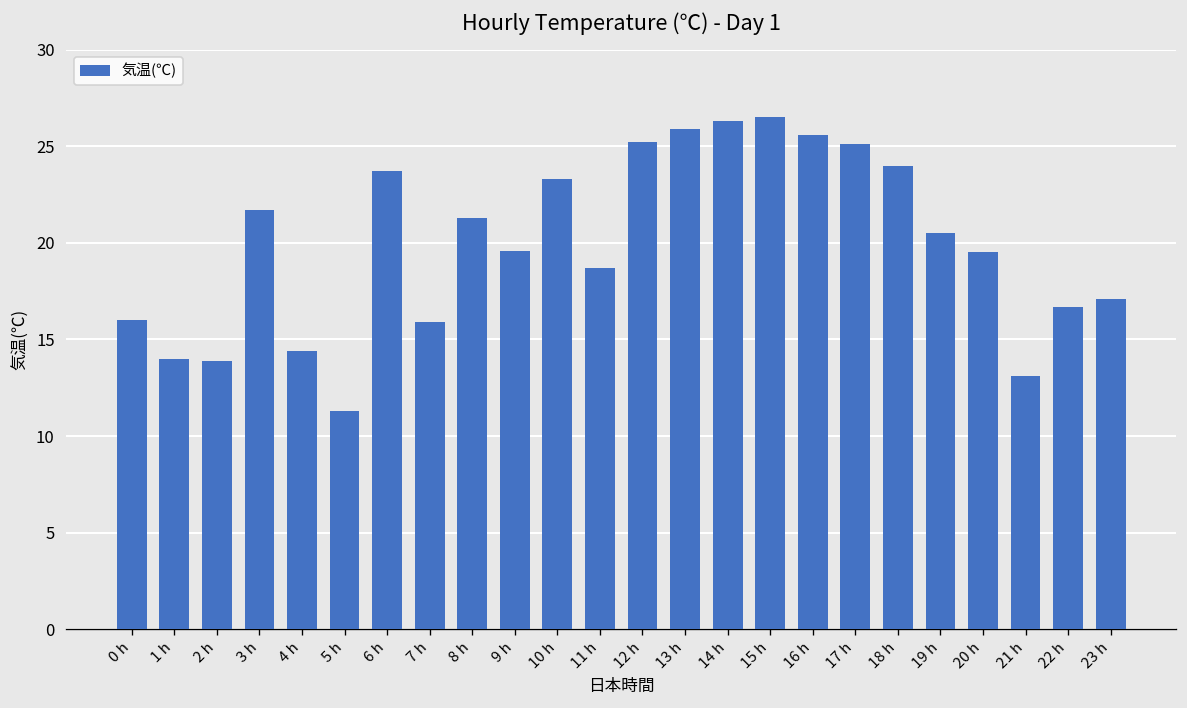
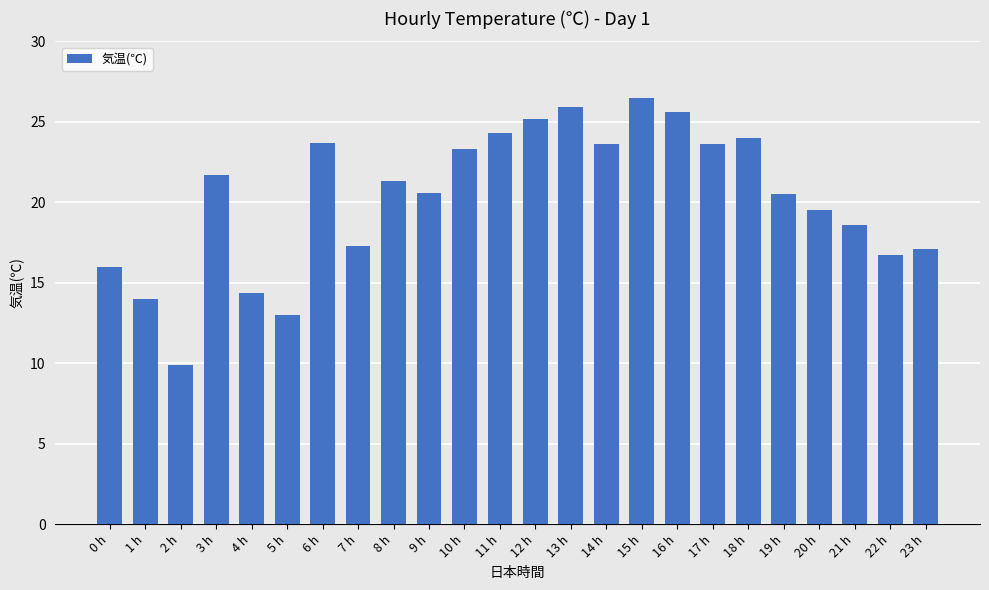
  {
    "0 h": 16.0,
    "1 h": 14.0,
-   "2 h": 13.9,
+   "2 h": 9.9,
    "3 h": 21.7,
    "4 h": 14.4,
-   "5 h": 11.3,
+   "5 h": 13.0,
    "6 h": 23.7,
-   "7 h": 15.9,
+   "7 h": 17.3,
    "8 h": 21.3,
-   "9 h": 19.6,
+   "9 h": 20.6,
    "10 h": 23.3,
-   "11 h": 18.7,
+   "11 h": 24.3,
    "12 h": 25.2,
    "13 h": 25.9,
-   "14 h": 26.3,
+   "14 h": 23.6,
    "15 h": 26.5,
    "16 h": 25.6,
-   "17 h": 25.1,
+   "17 h": 23.6,
    "18 h": 24.0,
    "19 h": 20.5,
    "20 h": 19.5,
-   "21 h": 13.1,
+   "21 h": 18.6,
    "22 h": 16.7,
    "23 h": 17.1
  }
